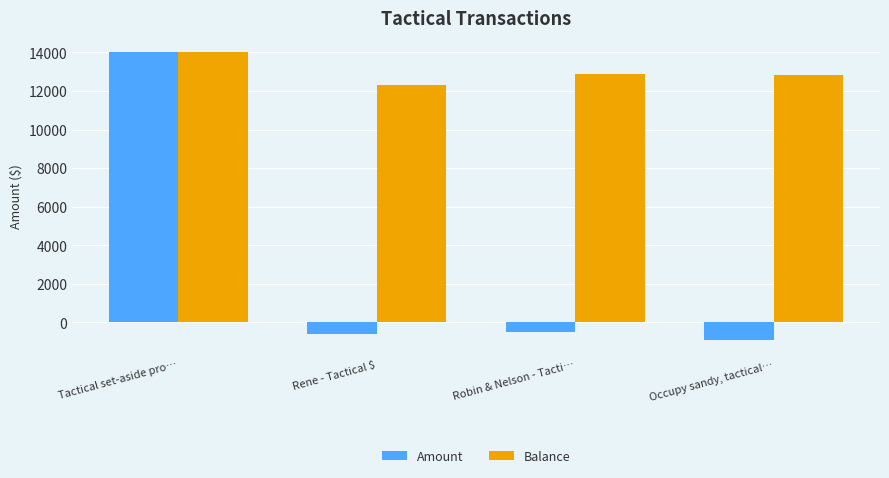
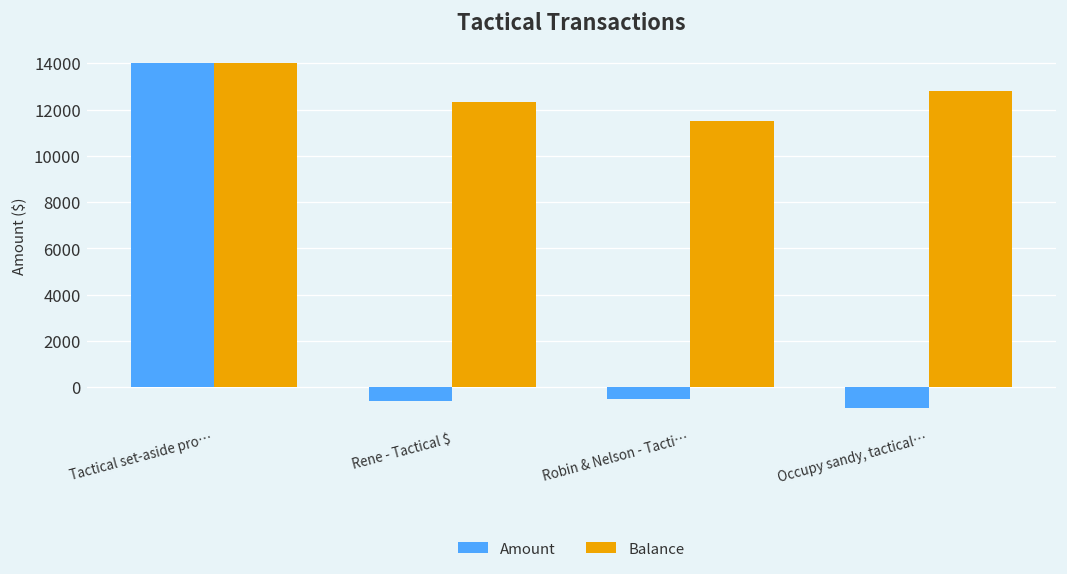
  {
    "Amount": {
      "Tactical set-aside pro…": 14000,
      "Rene - Tactical $": -600,
      "Robin & Nelson - Tacti…": -500,
      "Occupy sandy, tactical…": -900
    },
    "Balance": {
      "Tactical set-aside pro…": 14000,
      "Rene - Tactical $": 12300,
-     "Robin & Nelson - Tacti…": 12900,
+     "Robin & Nelson - Tacti…": 11500,
      "Occupy sandy, tactical…": 12800
    }
  }
